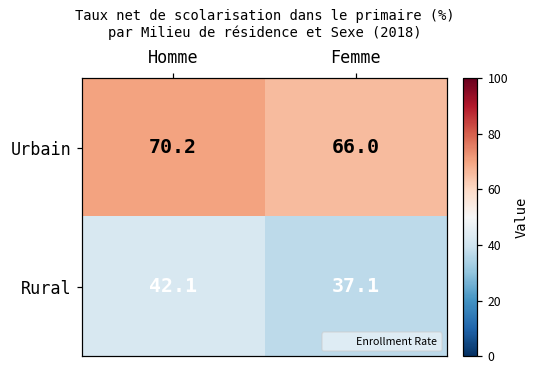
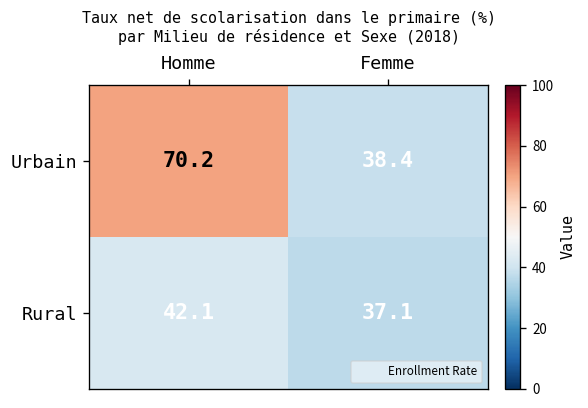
  {
    "Urbain": {
      "Homme": 70.2,
-     "Femme": 66.0
+     "Femme": 38.4
    },
    "Rural": {
      "Femme": 37.1
    }
  }
